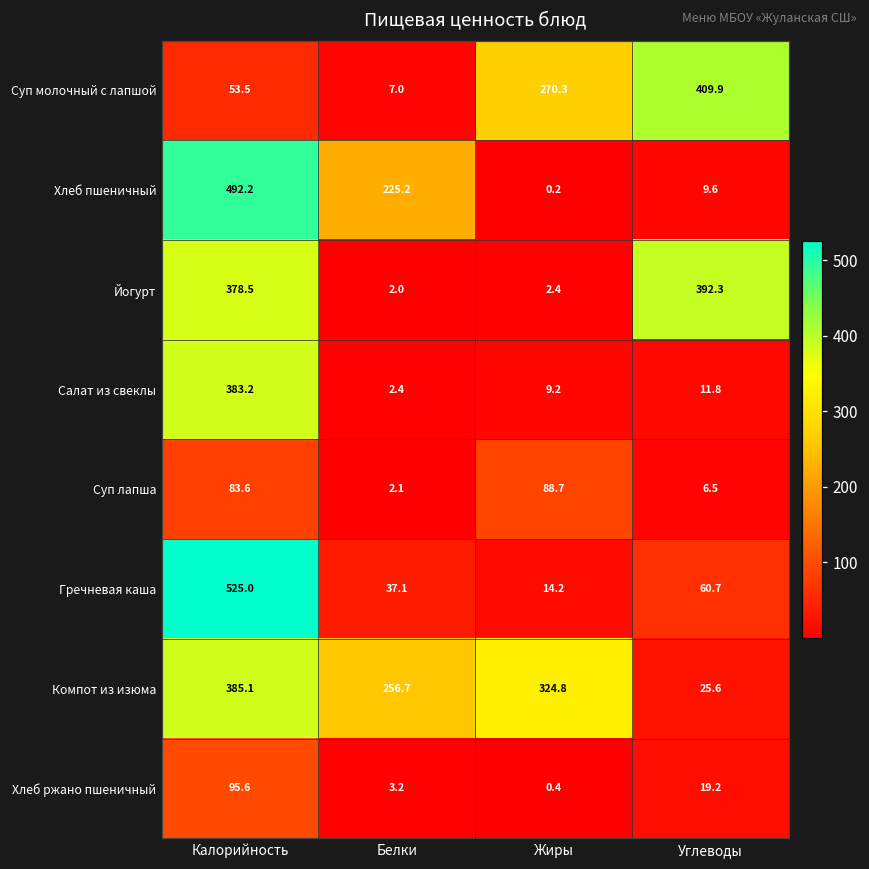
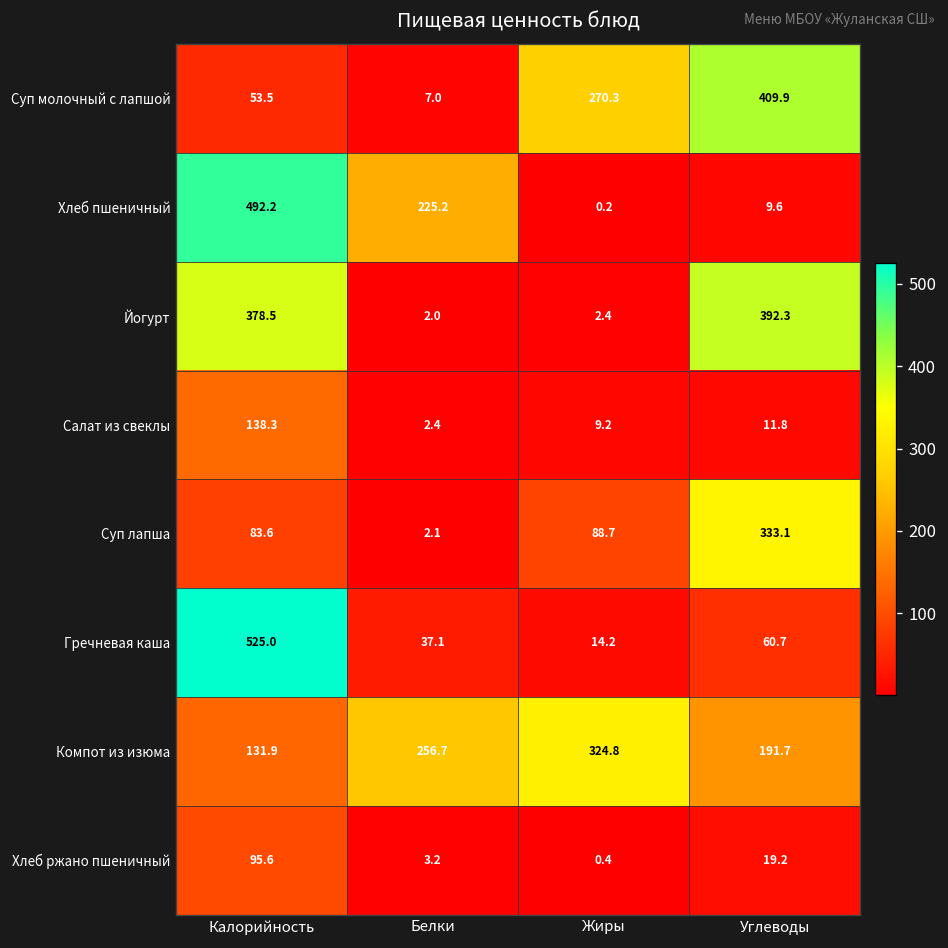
  {
    "Суп молочный с лапшой": {
      "Калорийность": 53.5,
      "Белки": 7.0,
      "Жиры": 270.3,
      "Углеводы": 409.9
    },
    "Хлеб пшеничный": {
      "Калорийность": 492.2,
      "Белки": 225.2,
      "Жиры": 0.2,
      "Углеводы": 9.6
    },
    "Йогурт": {
      "Калорийность": 378.5,
      "Белки": 2.0,
      "Жиры": 2.4,
      "Углеводы": 392.3
    },
    "Салат из свеклы": {
-     "Калорийность": 383.2,
+     "Калорийность": 138.3,
      "Белки": 2.4,
      "Жиры": 9.2,
      "Углеводы": 11.8
    },
    "Суп лапша": {
      "Калорийность": 83.6,
      "Белки": 2.1,
      "Жиры": 88.7,
-     "Углеводы": 6.5
+     "Углеводы": 333.1
    },
    "Гречневая каша": {
      "Калорийность": 525.0,
      "Белки": 37.1,
      "Жиры": 14.2,
      "Углеводы": 60.7
    },
    "Компот из изюма": {
-     "Калорийность": 385.1,
+     "Калорийность": 131.9,
      "Белки": 256.7,
      "Жиры": 324.8,
-     "Углеводы": 25.6
+     "Углеводы": 191.7
    },
    "Хлеб ржано пшеничный": {
      "Калорийность": 95.6,
      "Белки": 3.2,
      "Жиры": 0.4,
      "Углеводы": 19.2
    }
  }
